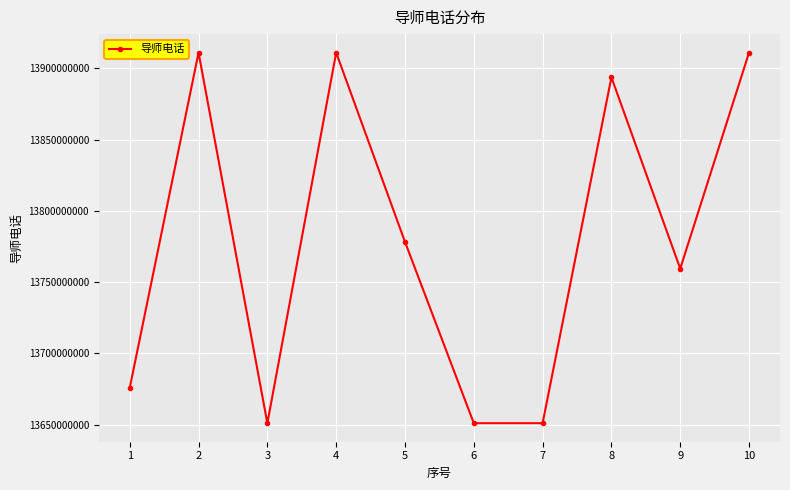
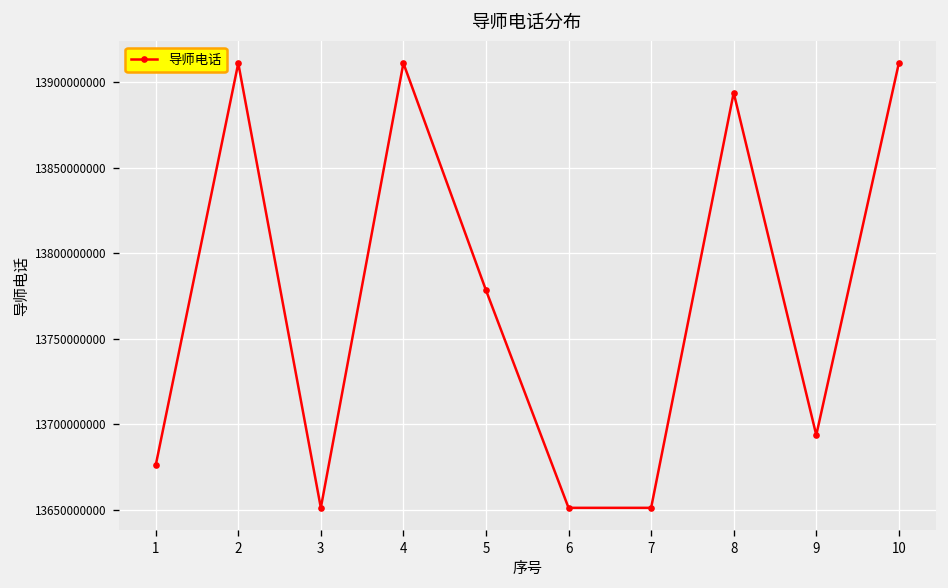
  {
    "1": 13676000000,
    "2": 13911000000,
    "3": 13651000000,
    "4": 13911000000,
    "5": 13778000000,
    "6": 13651000000,
    "7": 13651000000,
    "8": 13894000000,
-   "9": 13760000000,
+   "9": 13694000000,
    "10": 13911000000
  }
